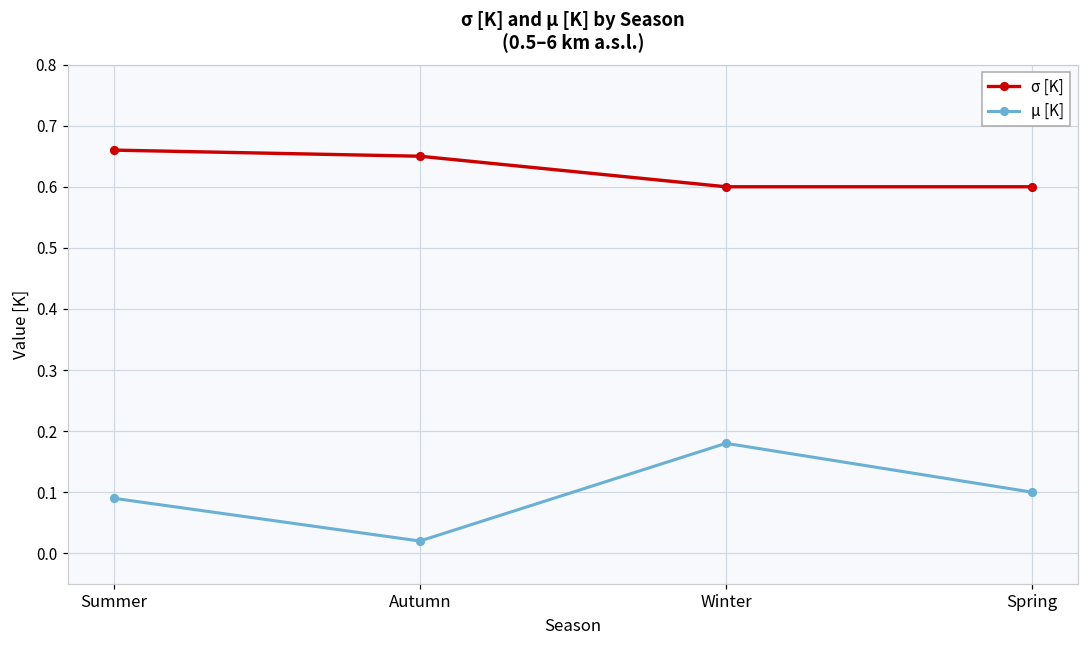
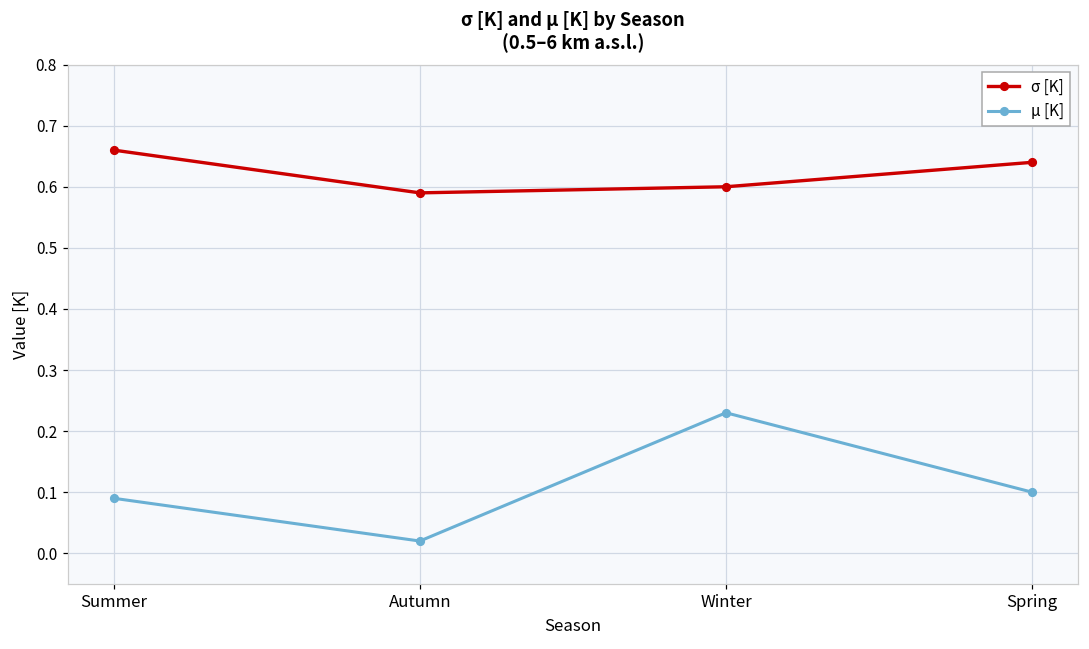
  {
    "σ [K]": {
      "Summer": 0.66,
-     "Autumn": 0.65,
+     "Autumn": 0.59,
      "Winter": 0.60,
-     "Spring": 0.60
+     "Spring": 0.64
    },
    "μ [K]": {
      "Summer": 0.09,
      "Autumn": 0.02,
-     "Winter": 0.18,
+     "Winter": 0.23,
      "Spring": 0.10
    }
  }
